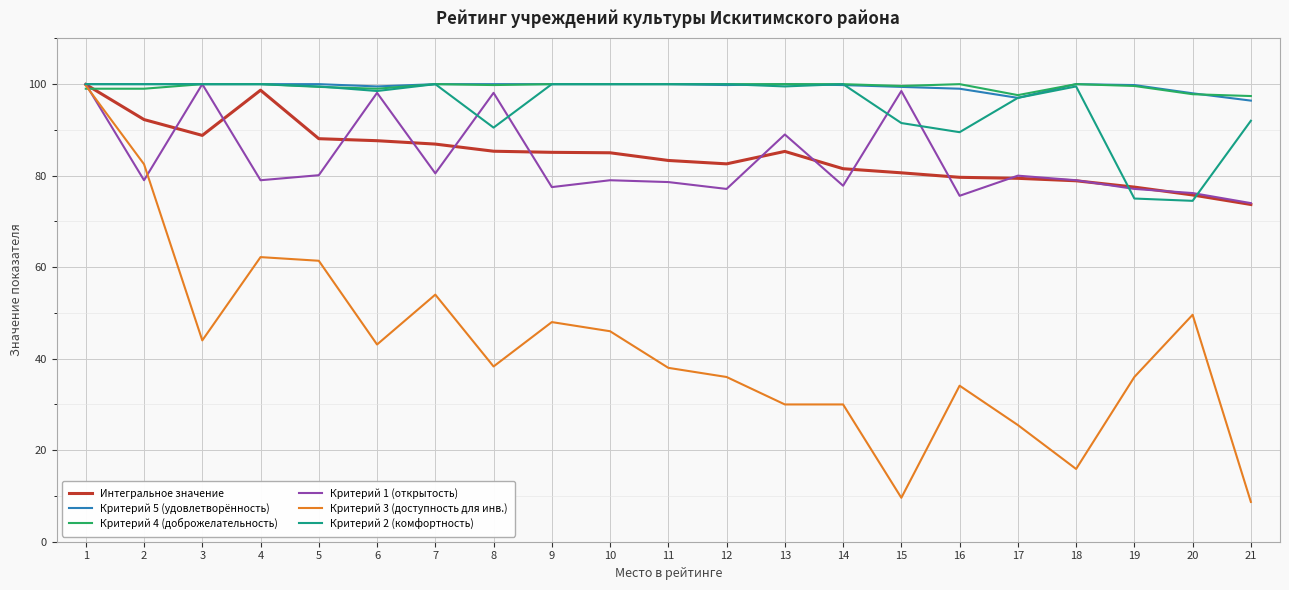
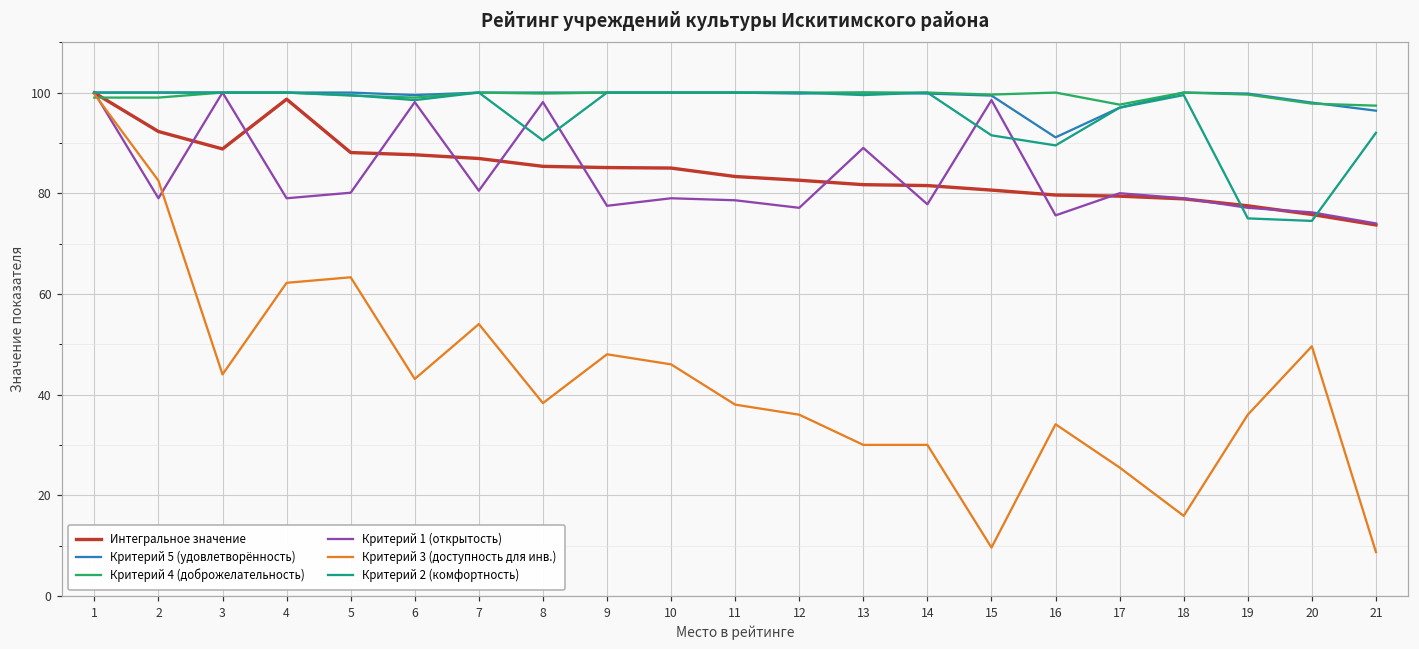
  {
    "Интегральное значение": {
      "2": 92,
      "3": 89,
      "4": 99,
      "5": 88,
      "6": 88,
      "7": 87,
      "8": 85,
      "9": 85,
      "10": 85,
      "11": 83,
      "12": 83,
-     "13": 85,
+     "13": 82,
      "14": 82,
      "15": 81,
      "16": 80,
      "17": 79
    },
    "Критерий 5 (удовлетворённость)": {
-     "16": 99,
+     "16": 91,
      "21": 96
    },
    "Критерий 1 (открытость)": {
      "2": 79,
      "4": 79,
      "5": 80,
      "7": 81,
      "8": 98,
      "9": 78,
      "10": 79,
      "11": 79,
      "12": 77,
      "13": 89,
      "14": 78,
      "15": 99,
      "16": 76,
      "17": 80
    },
    "Критерий 3 (доступность для инв.)": {
      "2": 83,
      "3": 44,
      "4": 62,
-     "5": 61,
+     "5": 63,
      "6": 43,
      "7": 54,
      "8": 38,
      "9": 48,
      "10": 46,
      "11": 38,
      "12": 36,
      "13": 30,
      "14": 30,
      "15": 10,
      "16": 34,
      "17": 26,
      "18": 16,
      "19": 36,
      "20": 50,
      "21": 9
    }
  }
